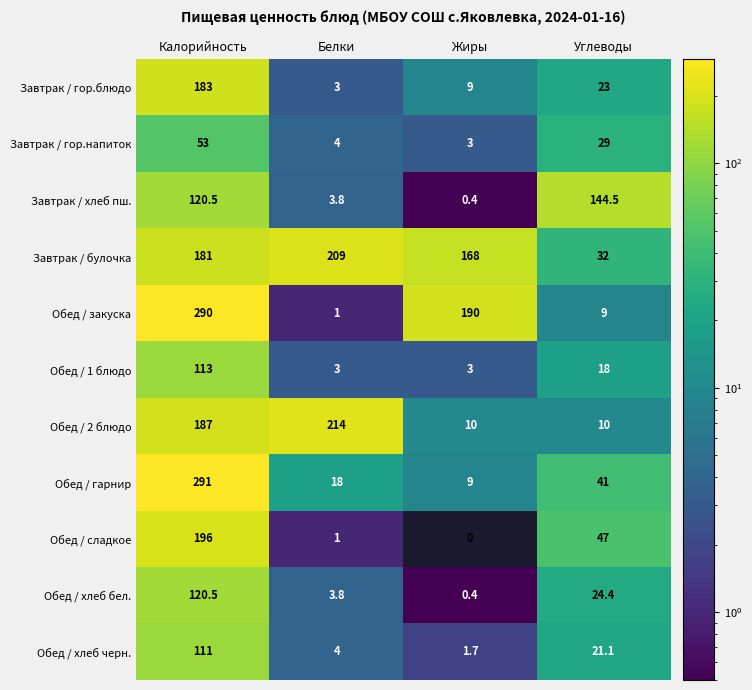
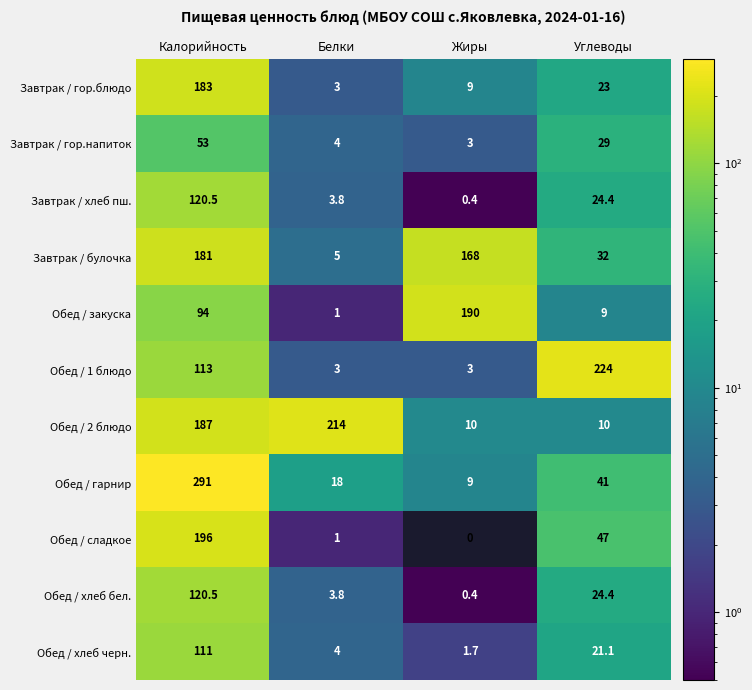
  {
    "Завтрак / гор.блюдо": {
      "Калорийность": 183,
      "Белки": 3,
      "Жиры": 9,
      "Углеводы": 23
    },
    "Завтрак / гор.напиток": {
      "Калорийность": 53,
      "Белки": 4,
      "Жиры": 3,
      "Углеводы": 29
    },
    "Завтрак / хлеб пш.": {
      "Калорийность": 120.5,
      "Белки": 3.8,
      "Жиры": 0.4,
-     "Углеводы": 144.5
+     "Углеводы": 24.4
    },
    "Завтрак / булочка": {
      "Калорийность": 181,
-     "Белки": 209,
+     "Белки": 5,
      "Жиры": 168,
      "Углеводы": 32
    },
    "Обед / закуска": {
-     "Калорийность": 290,
+     "Калорийность": 94,
      "Белки": 1,
      "Жиры": 190,
      "Углеводы": 9
    },
    "Обед / 1 блюдо": {
      "Калорийность": 113,
      "Белки": 3,
      "Жиры": 3,
-     "Углеводы": 18
+     "Углеводы": 224
    },
    "Обед / 2 блюдо": {
      "Калорийность": 187,
      "Белки": 214,
      "Жиры": 10,
      "Углеводы": 10
    },
    "Обед / гарнир": {
      "Калорийность": 291,
      "Белки": 18,
      "Жиры": 9,
      "Углеводы": 41
    },
    "Обед / сладкое": {
      "Калорийность": 196,
      "Белки": 1,
      "Углеводы": 47
    },
    "Обед / хлеб бел.": {
      "Калорийность": 120.5,
      "Белки": 3.8,
      "Жиры": 0.4,
      "Углеводы": 24.4
    },
    "Обед / хлеб черн.": {
      "Калорийность": 111,
      "Белки": 4,
      "Жиры": 1.7,
      "Углеводы": 21.1
    }
  }
